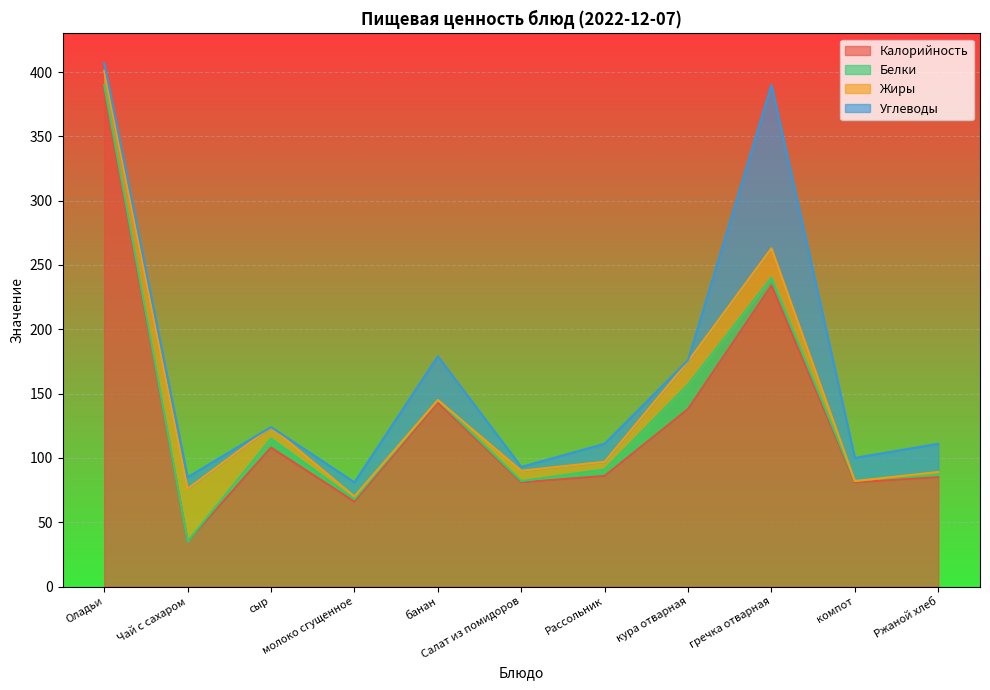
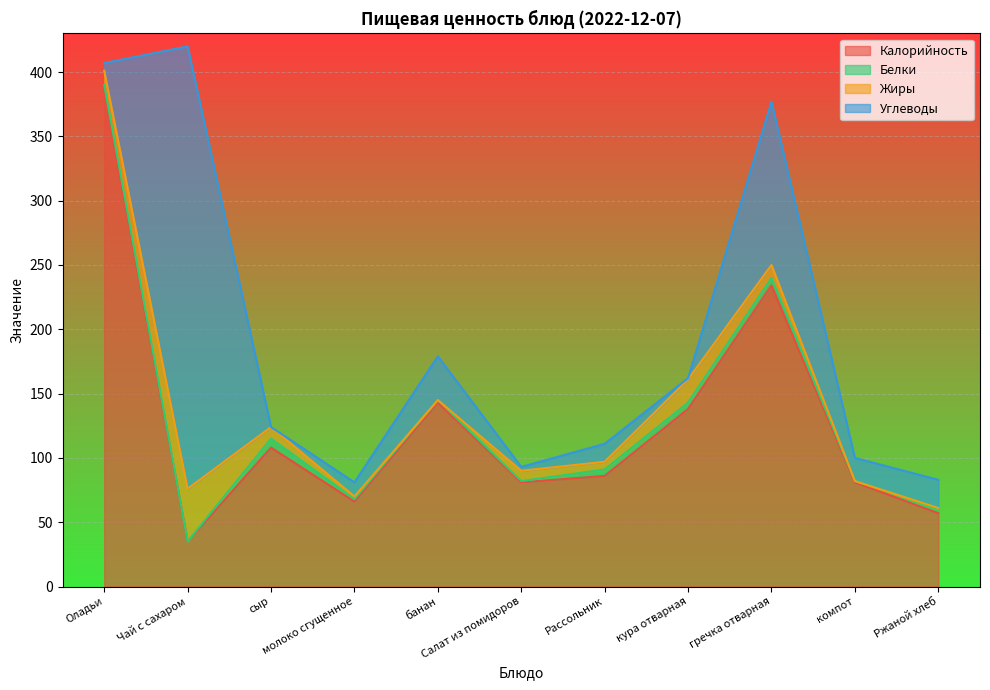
  {
    "Калорийность": {
      "Оладьи": 385,
      "сыр": 108,
      "банан": 143,
      "Рассольник": 86,
      "кура отварная": 138,
      "гречка отварная": 234,
-     "Ржаной хлеб": 85
+     "Ржаной хлеб": 57
    },
    "Белки": {
      "Оладьи": 5,
      "сыр": 7,
      "Рассольник": 5,
-     "кура отварная": 19,
+     "кура отварная": 5,
      "гречка отварная": 6
    },
    "Жиры": {
      "Оладьи": 11,
      "Чай с сахаром": 41,
      "молоко сгущенное": 2,
      "Салат из помидоров": 8,
      "Рассольник": 6,
-     "гречка отварная": 23
+     "гречка отварная": 10
    },
    "Углеводы": {
      "Оладьи": 6,
-     "Чай с сахаром": 9,
+     "Чай с сахаром": 344,
      "молоко сгущенное": 11,
      "банан": 34,
      "Салат из помидоров": 3,
      "Рассольник": 14,
      "гречка отварная": 127,
      "компот": 18,
      "Ржаной хлеб": 22
    }
  }
